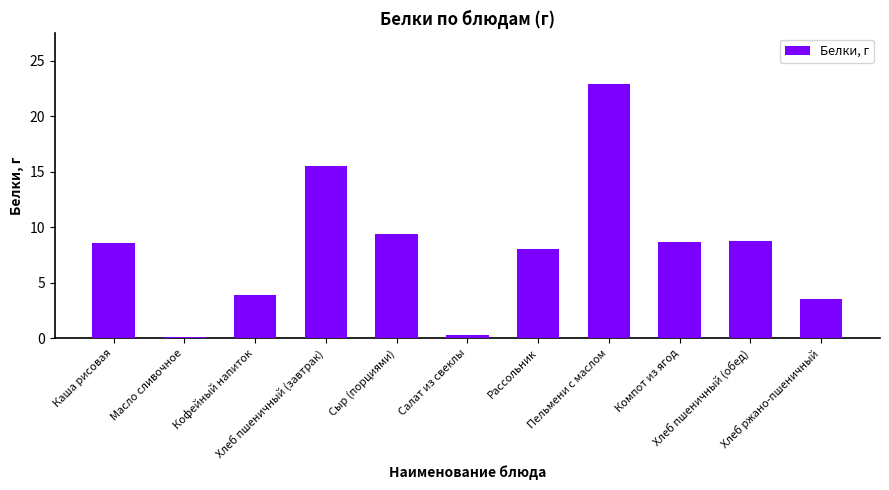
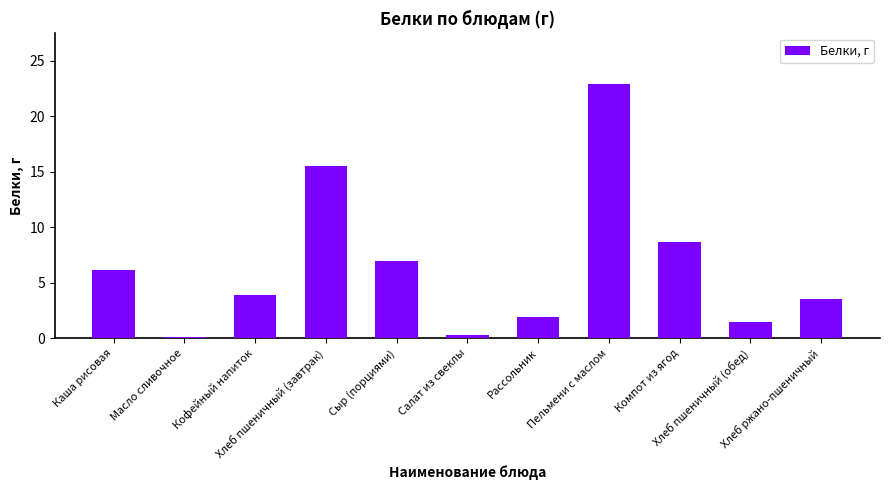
  {
-   "Каша рисовая": 8.6,
+   "Каша рисовая": 6.1,
    "Кофейный напиток": 3.9,
    "Хлеб пшеничный (завтрак)": 15.5,
-   "Сыр (порциями)": 9.4,
+   "Сыр (порциями)": 7.0,
    "Салат из свеклы": 0.3,
-   "Рассольник": 8.1,
+   "Рассольник": 1.9,
    "Пельмени с маслом": 22.9,
    "Компот из ягод": 8.7,
-   "Хлеб пшеничный (обед)": 8.8,
+   "Хлеб пшеничный (обед)": 1.5,
    "Хлеб ржано-пшеничный": 3.5
  }
